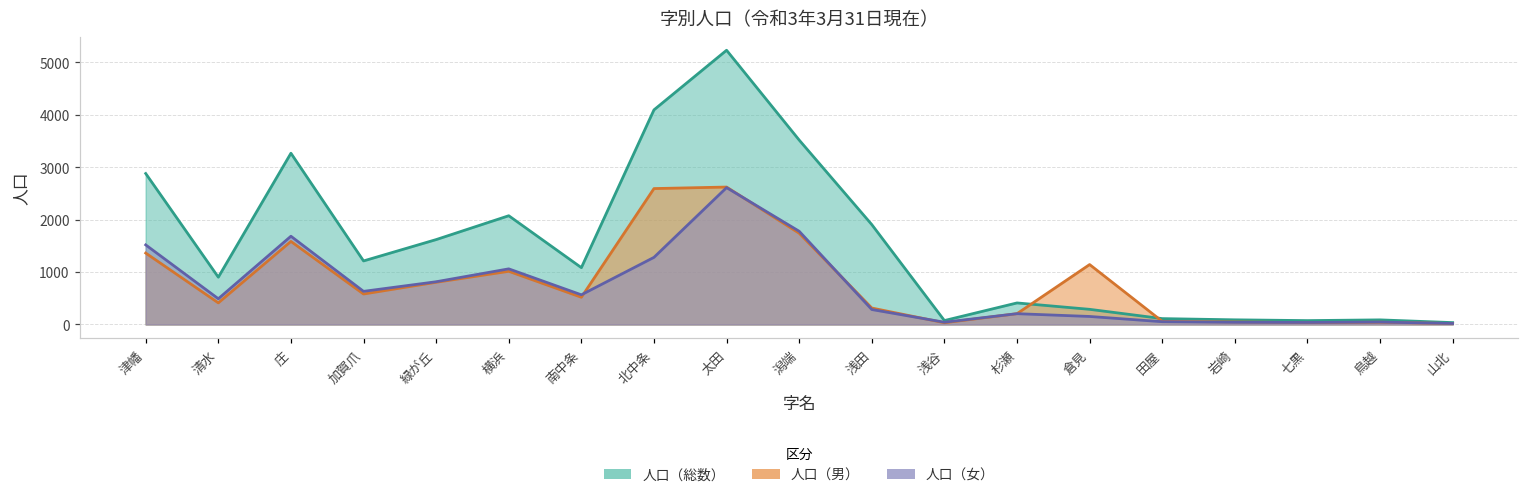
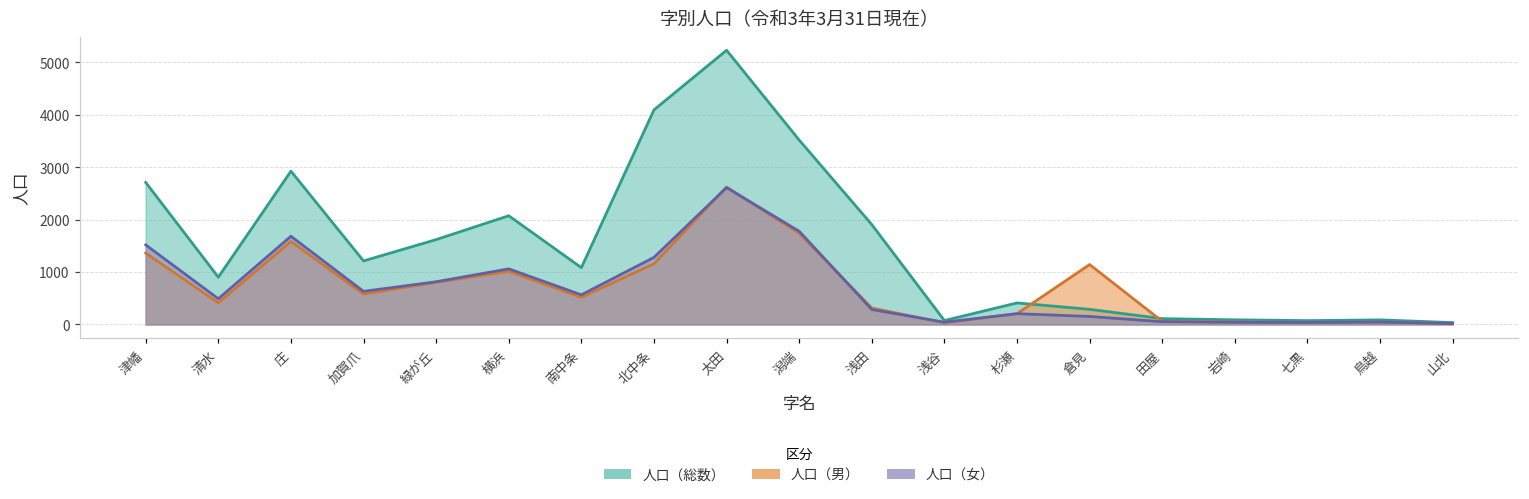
  {
    "人口（総数）": {
-     "津幡": 2900,
+     "津幡": 2700,
      "清水": 900,
-     "庄": 3300,
+     "庄": 2900,
      "加賀爪": 1200,
      "緑が丘": 1600,
      "横浜": 2100,
      "南中条": 1100,
      "北中条": 4100,
      "太田": 5200,
      "潟端": 3500,
      "浅田": 1900,
      "杉瀬": 400,
      "倉見": 300
    },
    "人口（男）": {
      "津幡": 1400,
      "清水": 400,
      "庄": 1600,
-     "北中条": 2600,
+     "北中条": 1200,
      "倉見": 1100
    },
    "人口（女）": {
      "津幡": 1500,
      "清水": 500,
      "庄": 1700,
      "北中条": 1300,
      "倉見": 200
    }
  }
